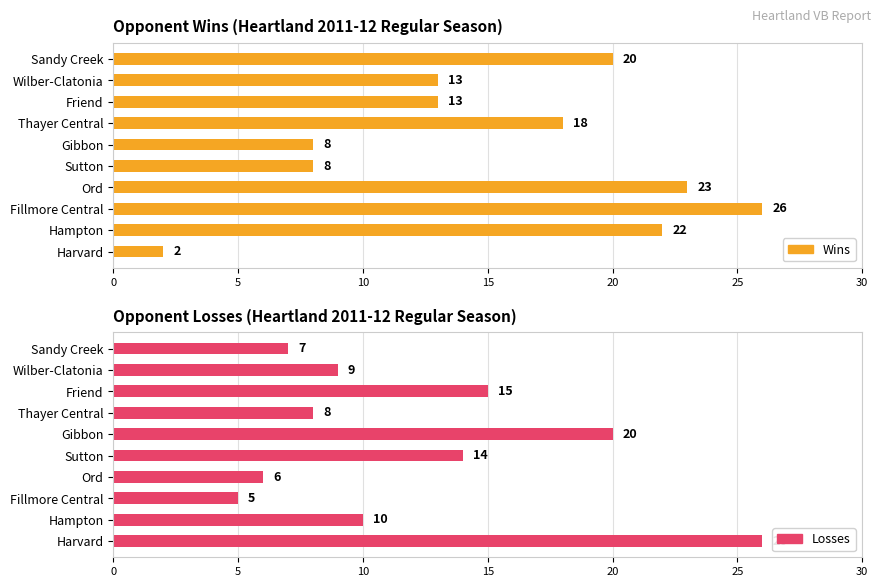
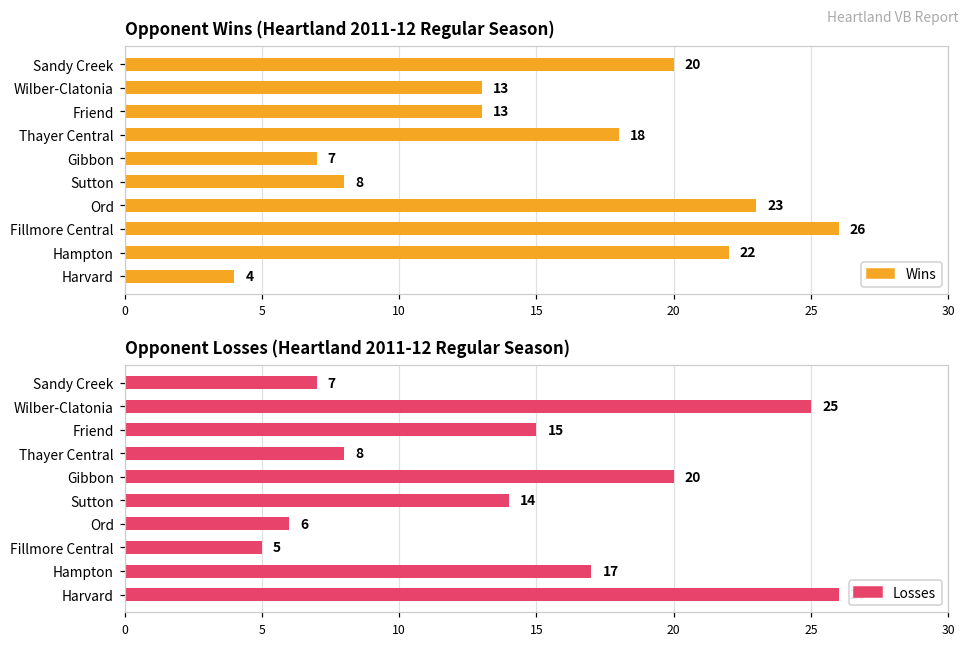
  {
    "Opponent Wins (Heartland 2011-12 Regular Season)": {
      "Sandy Creek": 20,
      "Wilber-Clatonia": 13,
      "Friend": 13,
      "Thayer Central": 18,
-     "Gibbon": 8,
+     "Gibbon": 7,
      "Sutton": 8,
      "Ord": 23,
      "Fillmore Central": 26,
      "Hampton": 22,
-     "Harvard": 2
+     "Harvard": 4
    },
    "Opponent Losses (Heartland 2011-12 Regular Season)": {
      "Sandy Creek": 7,
-     "Wilber-Clatonia": 9,
+     "Wilber-Clatonia": 25,
      "Friend": 15,
      "Thayer Central": 8,
      "Gibbon": 20,
      "Sutton": 14,
      "Ord": 6,
      "Fillmore Central": 5,
-     "Hampton": 10
+     "Hampton": 17
    }
  }
